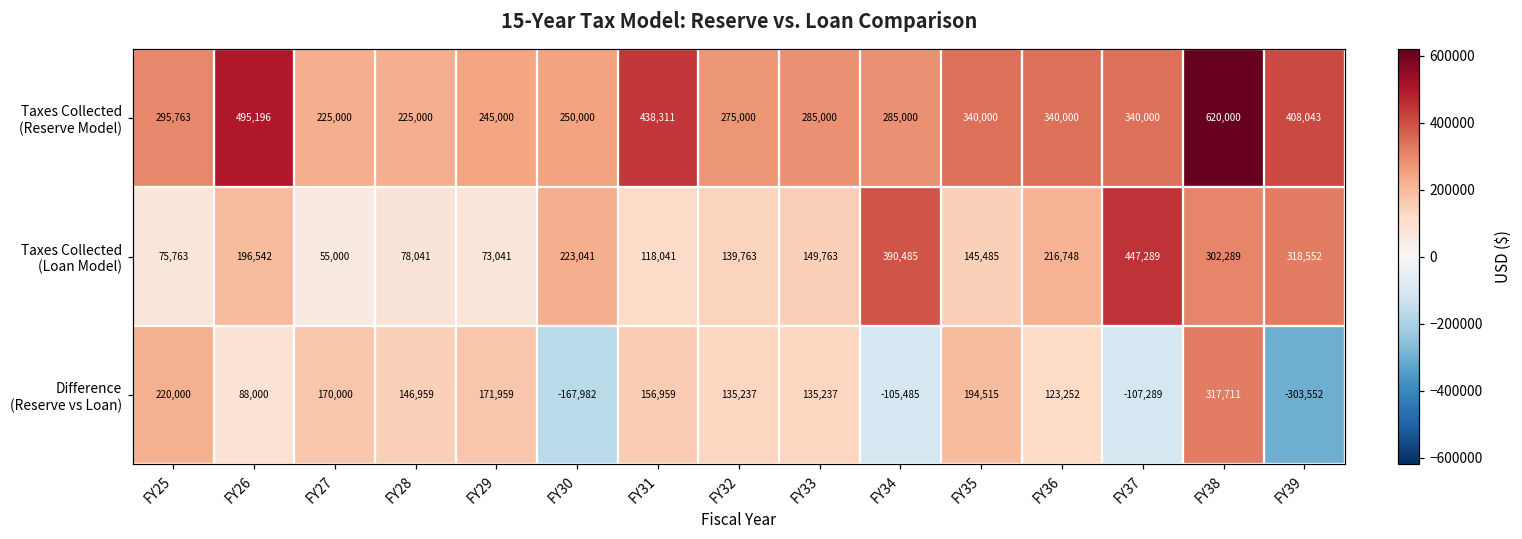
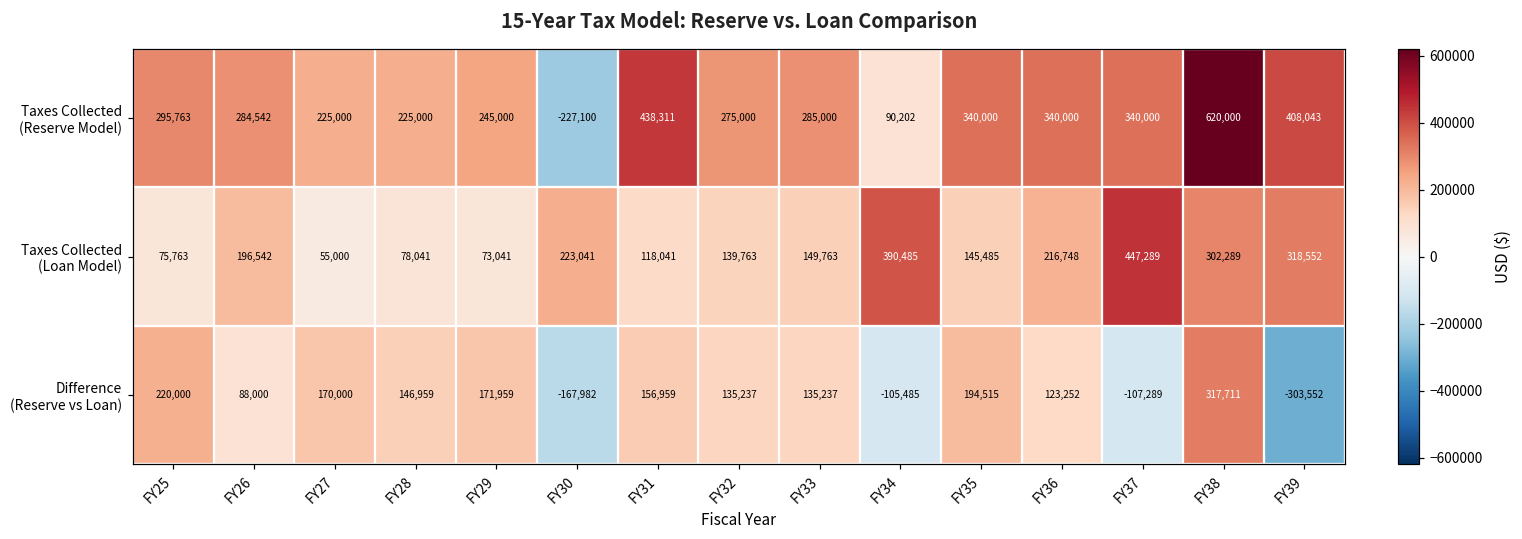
  {
    "Taxes Collected (Reserve Model)": {
      "FY25": "295,763",
-     "FY26": "495,196",
+     "FY26": "284,542",
      "FY27": "225,000",
      "FY28": "225,000",
      "FY29": "245,000",
-     "FY30": "250,000",
+     "FY30": "-227,100",
      "FY31": "438,311",
      "FY32": "275,000",
      "FY33": "285,000",
-     "FY34": "285,000",
+     "FY34": "90,202",
      "FY35": "340,000",
      "FY36": "340,000",
      "FY37": "340,000",
      "FY38": "620,000",
      "FY39": "408,043"
    },
    "Taxes Collected (Loan Model)": {
      "FY25": "75,763",
      "FY26": "196,542",
      "FY27": "55,000",
      "FY28": "78,041",
      "FY29": "73,041",
      "FY30": "223,041",
      "FY31": "118,041",
      "FY32": "139,763",
      "FY33": "149,763",
      "FY34": "390,485",
      "FY35": "145,485",
      "FY36": "216,748",
      "FY37": "447,289",
      "FY38": "302,289",
      "FY39": "318,552"
    },
    "Difference (Reserve vs Loan)": {
      "FY25": "220,000",
      "FY26": "88,000",
      "FY27": "170,000",
      "FY28": "146,959",
      "FY29": "171,959",
      "FY30": "-167,982",
      "FY31": "156,959",
      "FY32": "135,237",
      "FY33": "135,237",
      "FY34": "-105,485",
      "FY35": "194,515",
      "FY36": "123,252",
      "FY37": "-107,289",
      "FY38": "317,711",
      "FY39": "-303,552"
    }
  }
